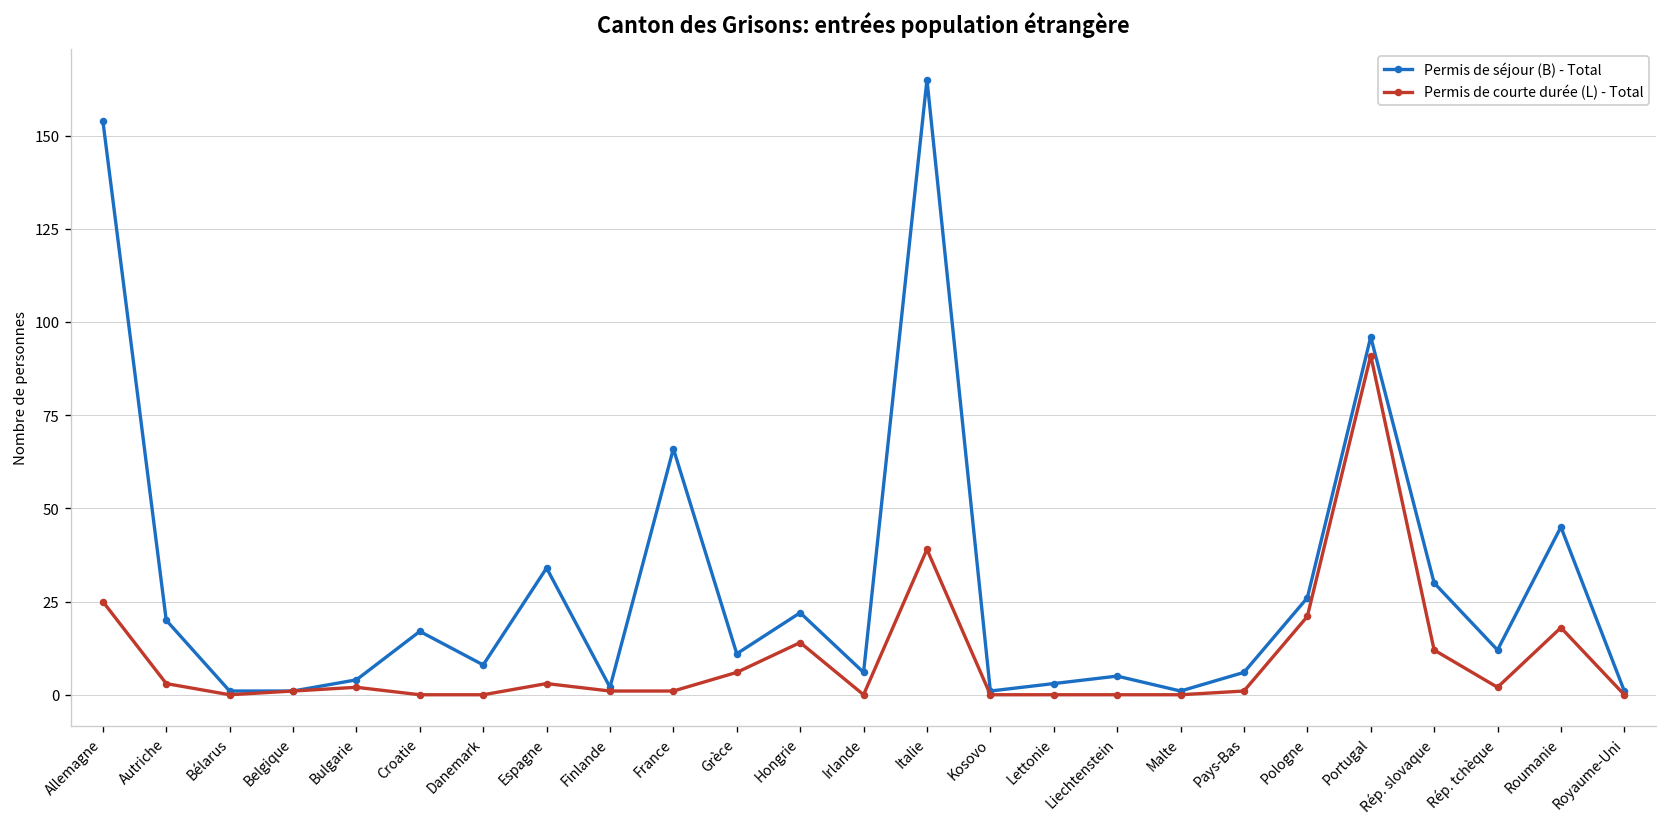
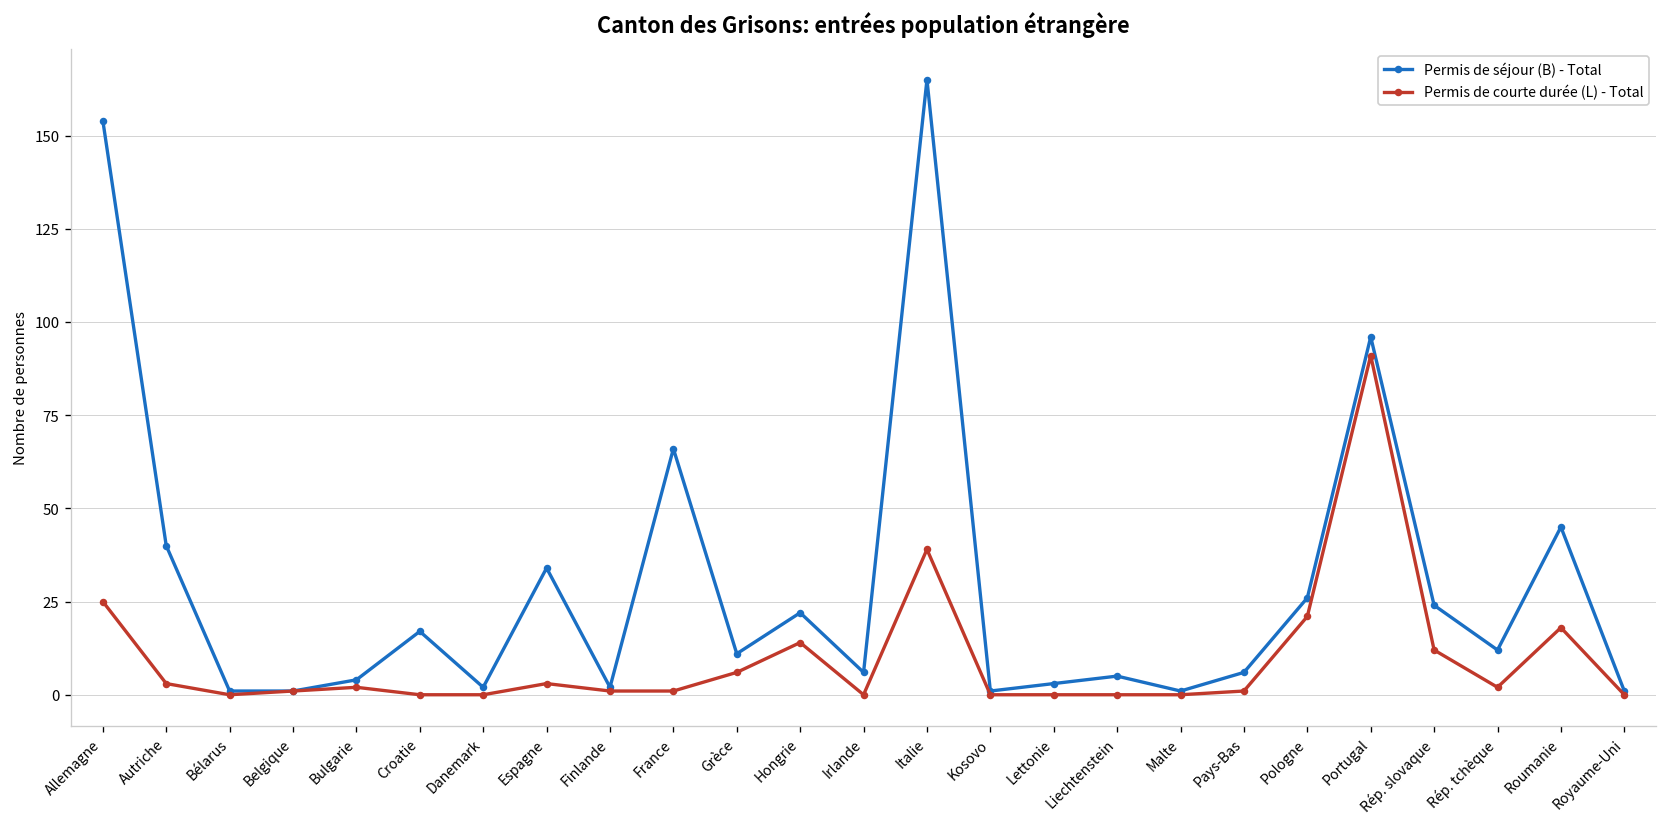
  {
    "Permis de séjour (B) - Total": {
      "Allemagne": 154,
-     "Autriche": 20,
+     "Autriche": 40,
      "Bélarus": 1,
      "Bulgarie": 4,
      "Croatie": 17,
-     "Danemark": 8,
+     "Danemark": 2,
      "Espagne": 34,
      "Finlande": 2,
      "France": 66,
      "Grèce": 11,
      "Hongrie": 22,
      "Irlande": 6,
      "Italie": 165,
      "Kosovo": 1,
      "Lettonie": 3,
      "Liechtenstein": 5,
      "Malte": 1,
      "Pays-Bas": 6,
      "Pologne": 26,
      "Portugal": 96,
-     "Rép. slovaque": 30,
+     "Rép. slovaque": 24,
      "Rép. tchèque": 12,
      "Roumanie": 45,
      "Royaume-Uni": 1
    },
    "Permis de courte durée (L) - Total": {
      "Allemagne": 25,
      "Autriche": 3,
      "Bélarus": 0,
      "Bulgarie": 2,
      "Croatie": 0,
      "Danemark": 0,
      "Espagne": 3,
      "Finlande": 1,
      "France": 1,
      "Grèce": 6,
      "Hongrie": 14,
      "Irlande": 0,
      "Italie": 39,
      "Kosovo": 0,
      "Lettonie": 0,
      "Liechtenstein": 0,
      "Malte": 0,
      "Pays-Bas": 1,
      "Pologne": 21,
      "Portugal": 91,
      "Rép. slovaque": 12,
      "Rép. tchèque": 2,
      "Roumanie": 18,
      "Royaume-Uni": 0
    }
  }
